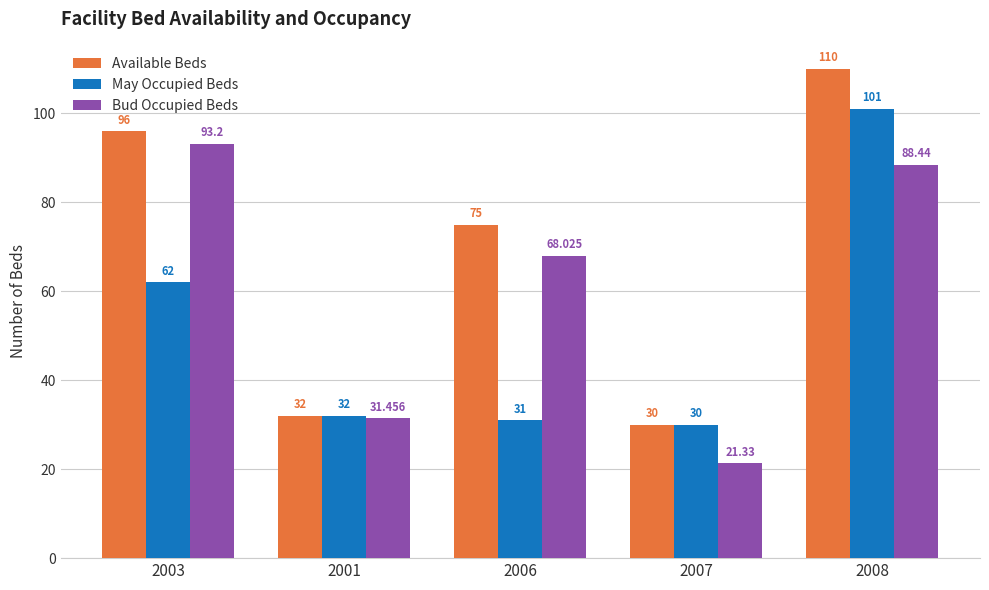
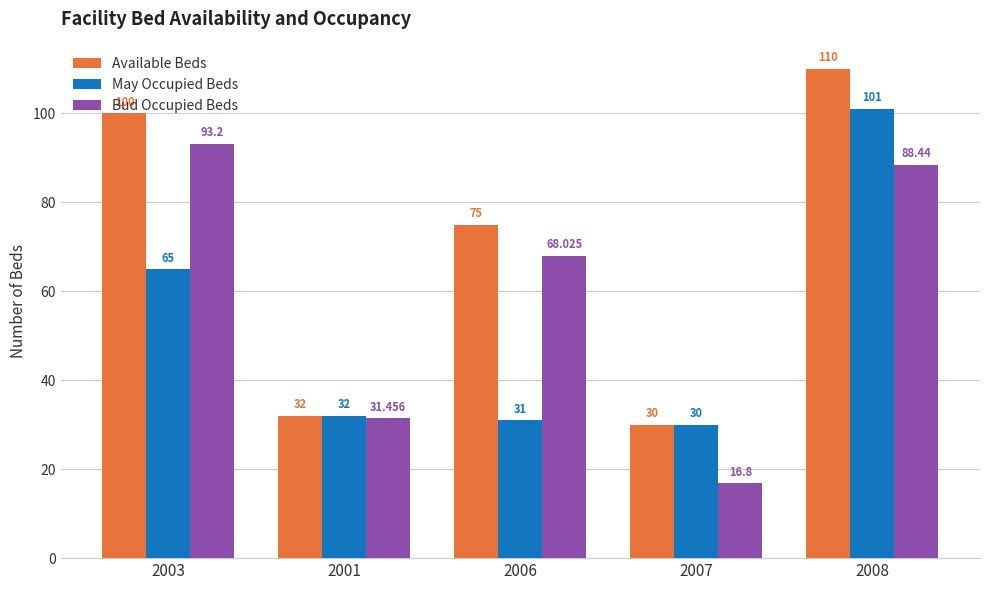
  {
    "Available Beds": {
-     "2003": 96,
+     "2003": 100,
      "2001": 32,
      "2006": 75,
      "2007": 30,
      "2008": 110
    },
    "May Occupied Beds": {
-     "2003": 62,
+     "2003": 65,
      "2001": 32,
      "2006": 31,
      "2007": 30,
      "2008": 101
    },
    "Bud Occupied Beds": {
      "2003": 93.2,
      "2001": 31.456,
      "2006": 68.025,
-     "2007": 21.33,
+     "2007": 16.8,
      "2008": 88.44
    }
  }
